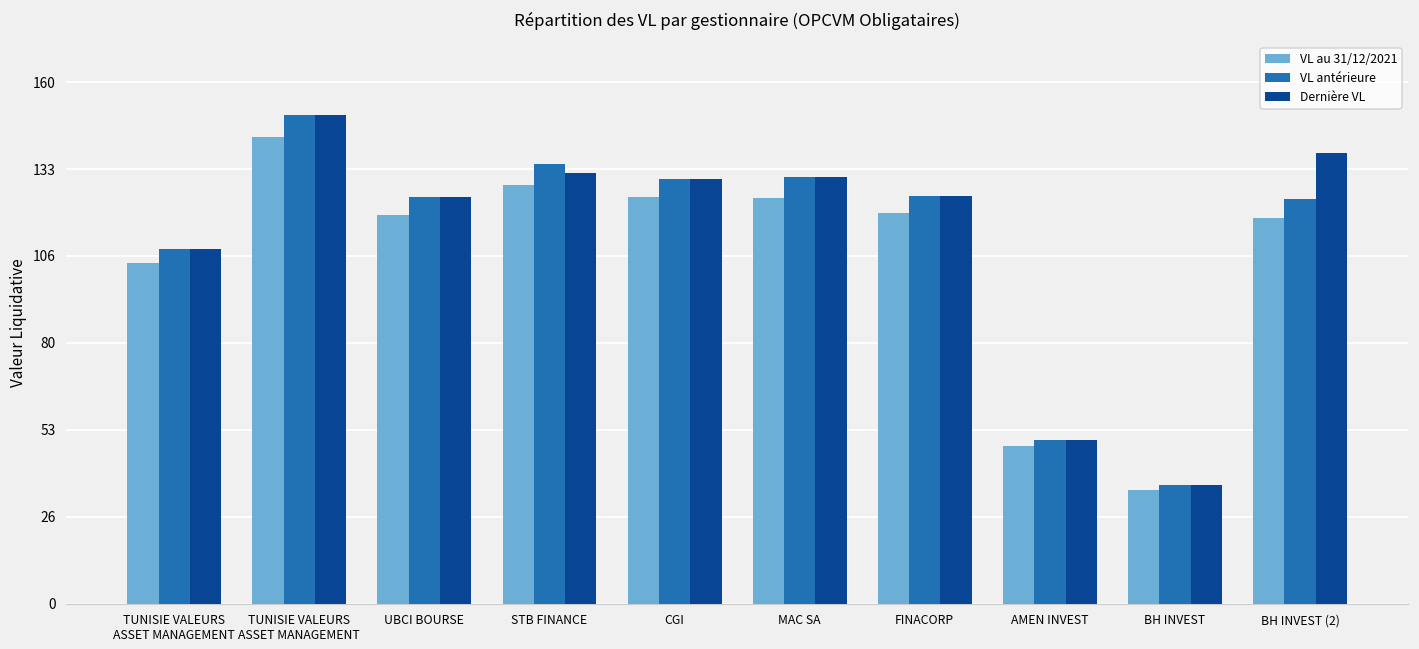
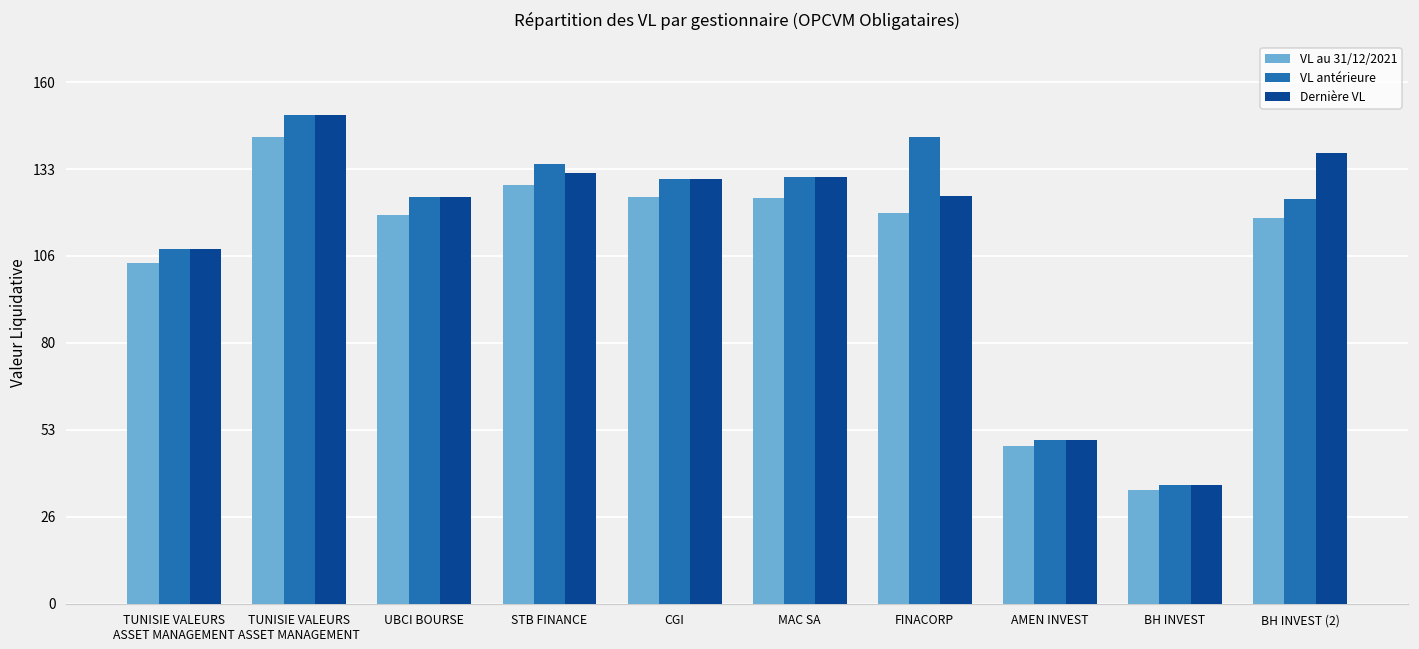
  {
    "VL au 31/12/2021": {
      "UBCI BOURSE": 119,
      "STB FINANCE": 129,
      "CGI": 125,
      "MAC SA": 124,
      "FINACORP": 120,
      "AMEN INVEST": 48,
      "BH INVEST": 35,
      "BH INVEST (2)": 118
    },
    "VL antérieure": {
      "UBCI BOURSE": 125,
      "STB FINANCE": 135,
      "CGI": 130,
      "MAC SA": 131,
-     "FINACORP": 125,
+     "FINACORP": 143,
      "AMEN INVEST": 50,
      "BH INVEST": 36,
      "BH INVEST (2)": 124
    },
    "Dernière VL": {
      "UBCI BOURSE": 125,
      "STB FINANCE": 132,
      "CGI": 130,
      "MAC SA": 131,
      "FINACORP": 125,
      "AMEN INVEST": 50,
      "BH INVEST": 36,
      "BH INVEST (2)": 138
    }
  }
